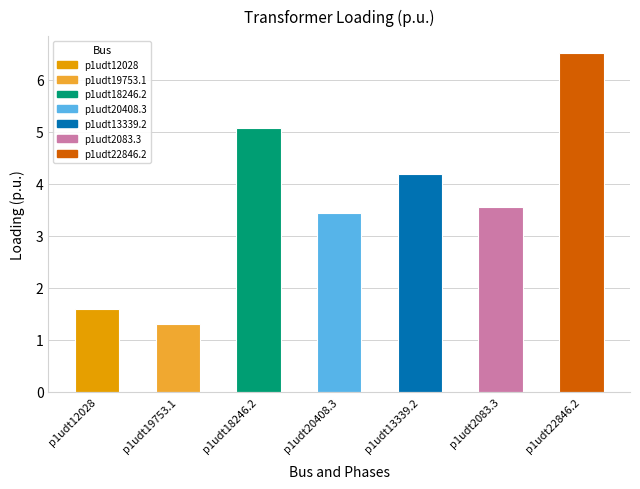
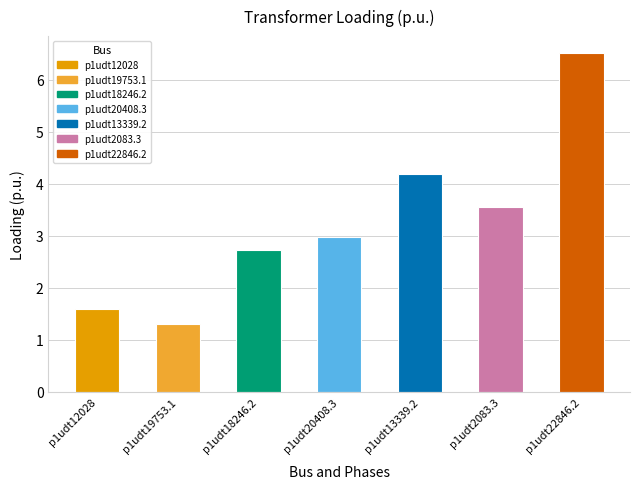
  {
    "p1udt12028": 1.6,
    "p1udt19753.1": 1.3,
-   "p1udt18246.2": 5.1,
-   "p1udt20408.3": 3.4,
+   "p1udt18246.2": 2.7,
+   "p1udt20408.3": 3.0,
    "p1udt13339.2": 4.2,
    "p1udt2083.3": 3.6,
    "p1udt22846.2": 6.5
  }
